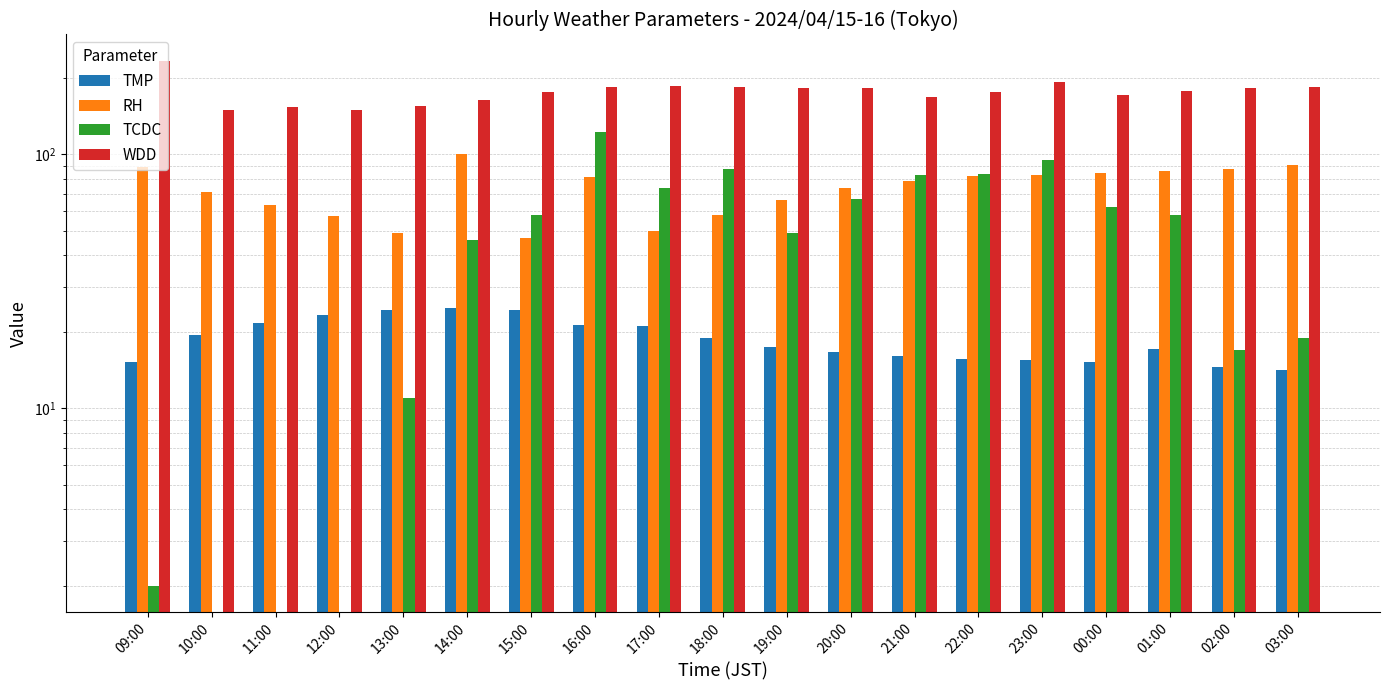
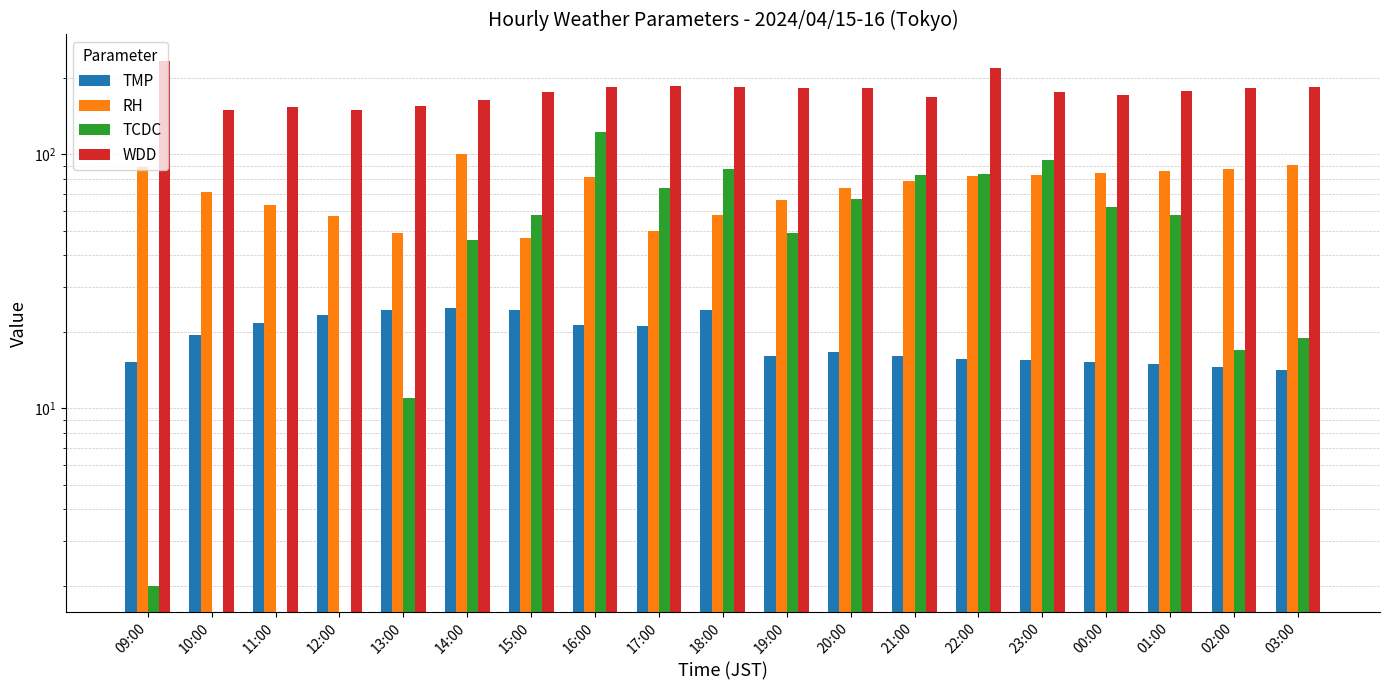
  {
    "TMP": {
      "09:00": 15,
      "10:00": 19,
      "11:00": 22,
      "12:00": 23,
      "13:00": 24,
      "14:00": 25,
      "15:00": 25,
      "16:00": 21,
      "17:00": 21,
-     "18:00": 19,
-     "19:00": 18,
+     "18:00": 25,
+     "19:00": 16,
      "20:00": 17,
      "21:00": 16,
      "22:00": 16,
      "23:00": 16,
      "00:00": 15,
-     "01:00": 17,
+     "01:00": 15,
      "02:00": 15,
      "03:00": 14
    },
    "RH": {
      "10:00": 71,
      "11:00": 64,
      "12:00": 57,
      "13:00": 49,
      "14:00": 101,
      "15:00": 47,
      "16:00": 82,
      "17:00": 50,
      "18:00": 58,
      "19:00": 66,
      "20:00": 74,
      "21:00": 79,
      "22:00": 82,
      "23:00": 83,
      "00:00": 84,
      "01:00": 86,
      "02:00": 88,
      "03:00": 91
    },
    "TCDC": {
      "09:00": 2,
      "13:00": 11,
      "14:00": 46,
      "15:00": 58,
      "16:00": 120,
      "17:00": 74,
      "18:00": 88,
      "19:00": 49,
      "20:00": 67,
      "21:00": 83,
      "22:00": 84,
      "23:00": 95,
      "00:00": 62,
      "01:00": 58,
      "02:00": 17,
      "03:00": 19
    },
    "WDD": {
      "10:00": 150,
      "11:00": 150,
      "12:00": 150,
      "13:00": 160,
      "14:00": 160,
      "15:00": 180,
      "16:00": 190,
      "17:00": 190,
      "18:00": 180,
      "19:00": 180,
      "20:00": 180,
      "21:00": 170,
-     "22:00": 180,
-     "23:00": 190,
+     "22:00": 220,
+     "23:00": 180,
      "00:00": 170,
      "01:00": 180,
      "02:00": 180,
      "03:00": 180
    }
  }
